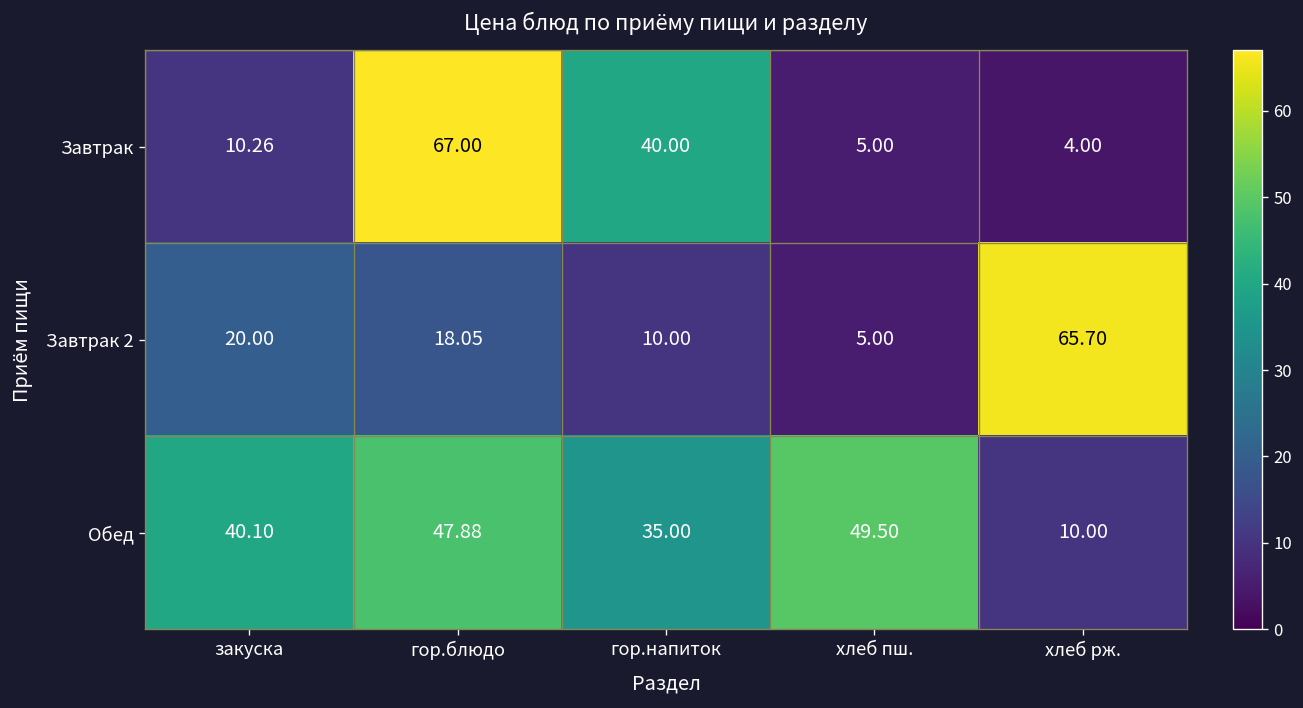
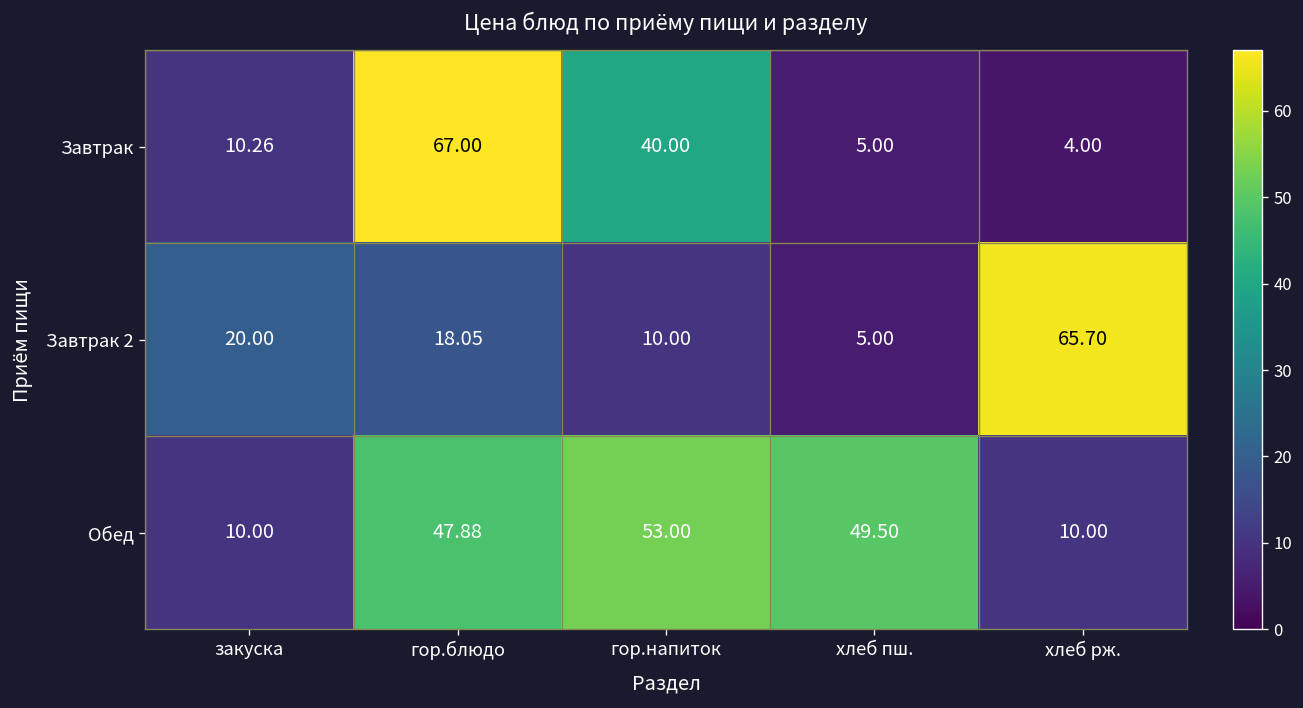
  {
    "Завтрак": {
      "закуска": 10.26,
      "гор.блюдо": 67.00,
      "гор.напиток": 40.00,
      "хлеб пш.": 5.00,
      "хлеб рж.": 4.00
    },
    "Завтрак 2": {
      "закуска": 20.00,
      "гор.блюдо": 18.05,
      "гор.напиток": 10.00,
      "хлеб пш.": 5.00,
      "хлеб рж.": 65.70
    },
    "Обед": {
-     "закуска": 40.10,
+     "закуска": 10.00,
      "гор.блюдо": 47.88,
-     "гор.напиток": 35.00,
+     "гор.напиток": 53.00,
      "хлеб пш.": 49.50,
      "хлеб рж.": 10.00
    }
  }
